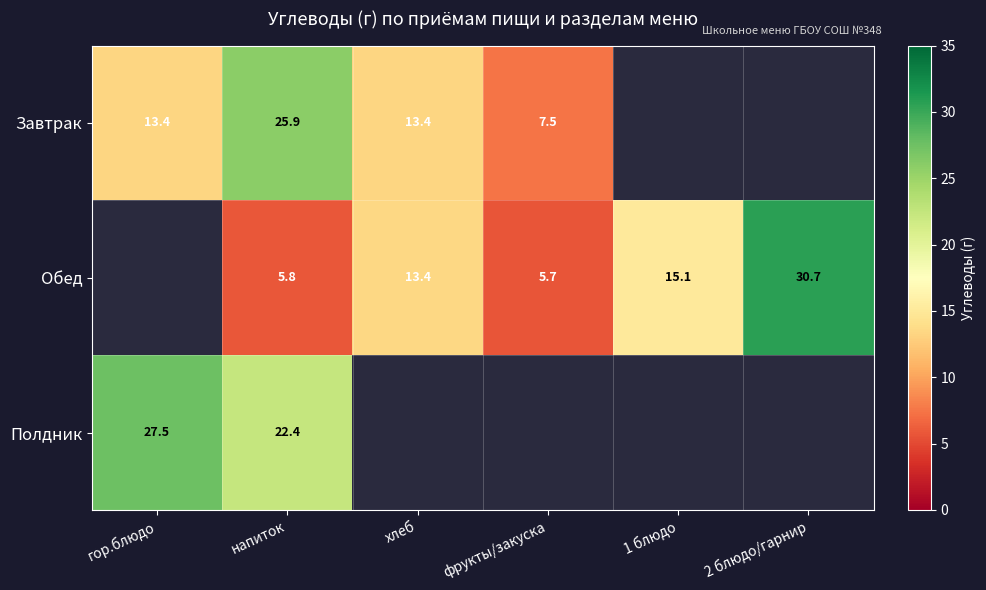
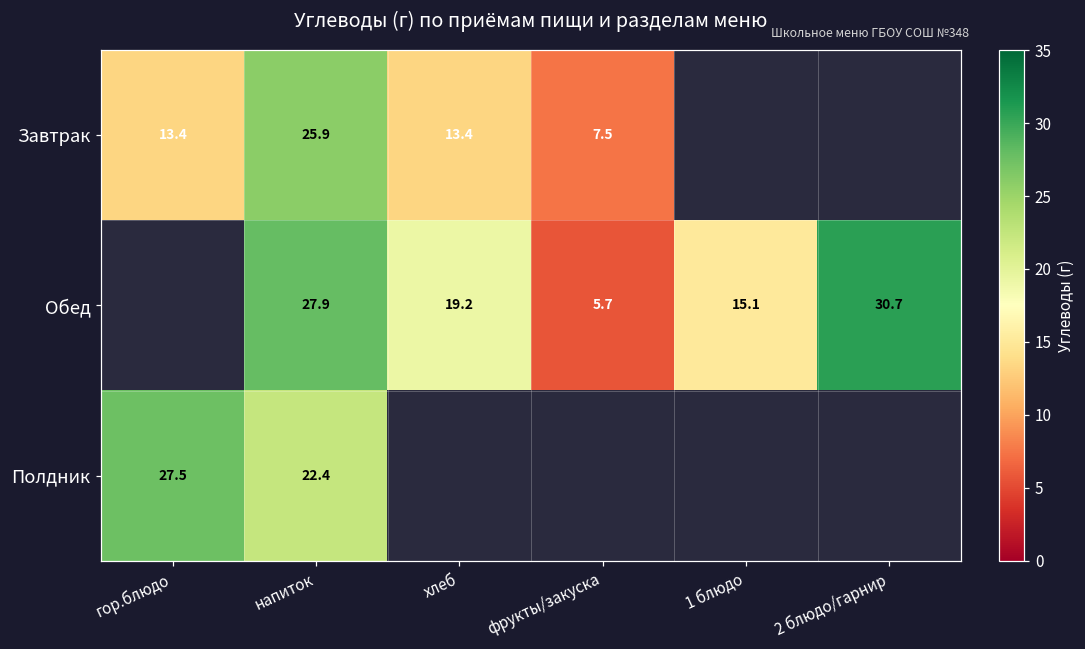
  {
    "Завтрак": {
      "гор.блюдо": 13.4,
      "напиток": 25.9,
      "хлеб": 13.4,
      "фрукты/закуска": 7.5
    },
    "Обед": {
-     "напиток": 5.8,
-     "хлеб": 13.4,
+     "напиток": 27.9,
+     "хлеб": 19.2,
      "фрукты/закуска": 5.7,
      "1 блюдо": 15.1,
      "2 блюдо/гарнир": 30.7
    },
    "Полдник": {
      "гор.блюдо": 27.5,
      "напиток": 22.4
    }
  }
